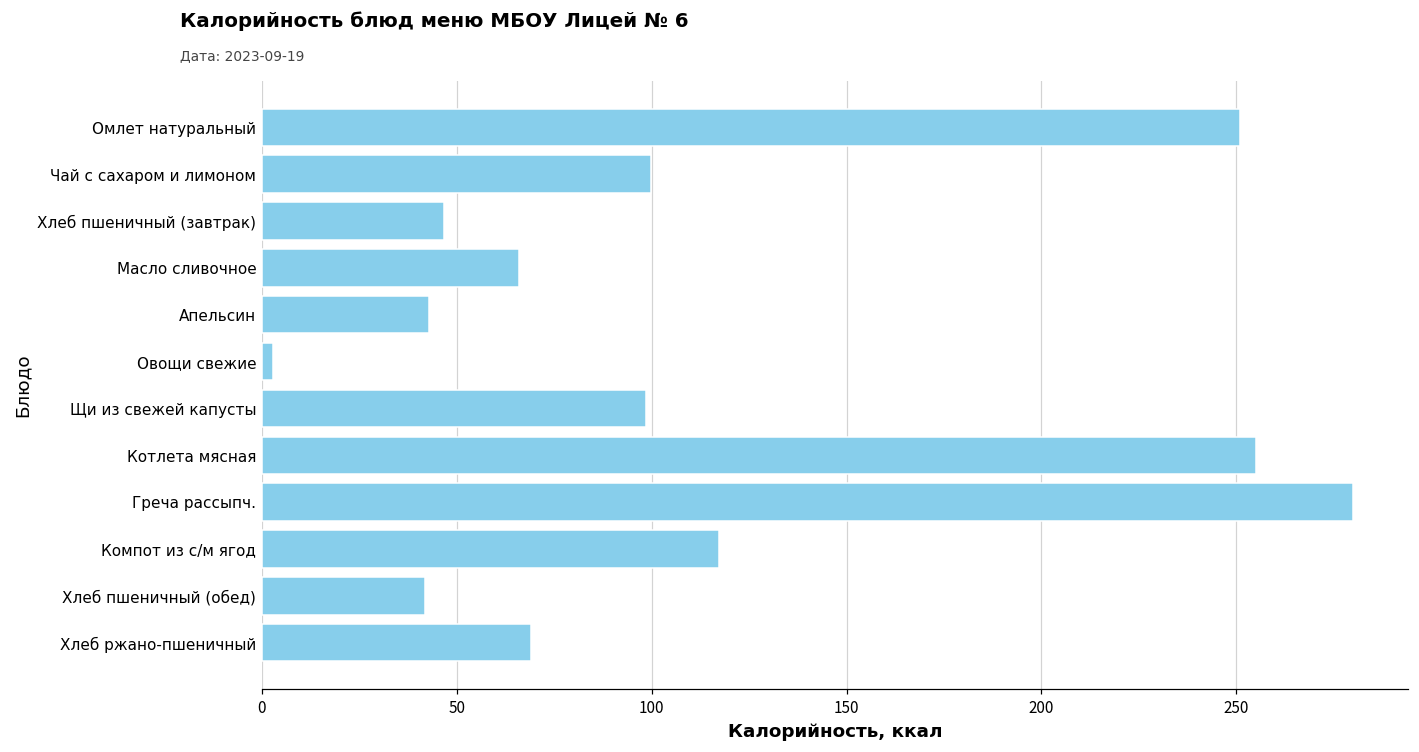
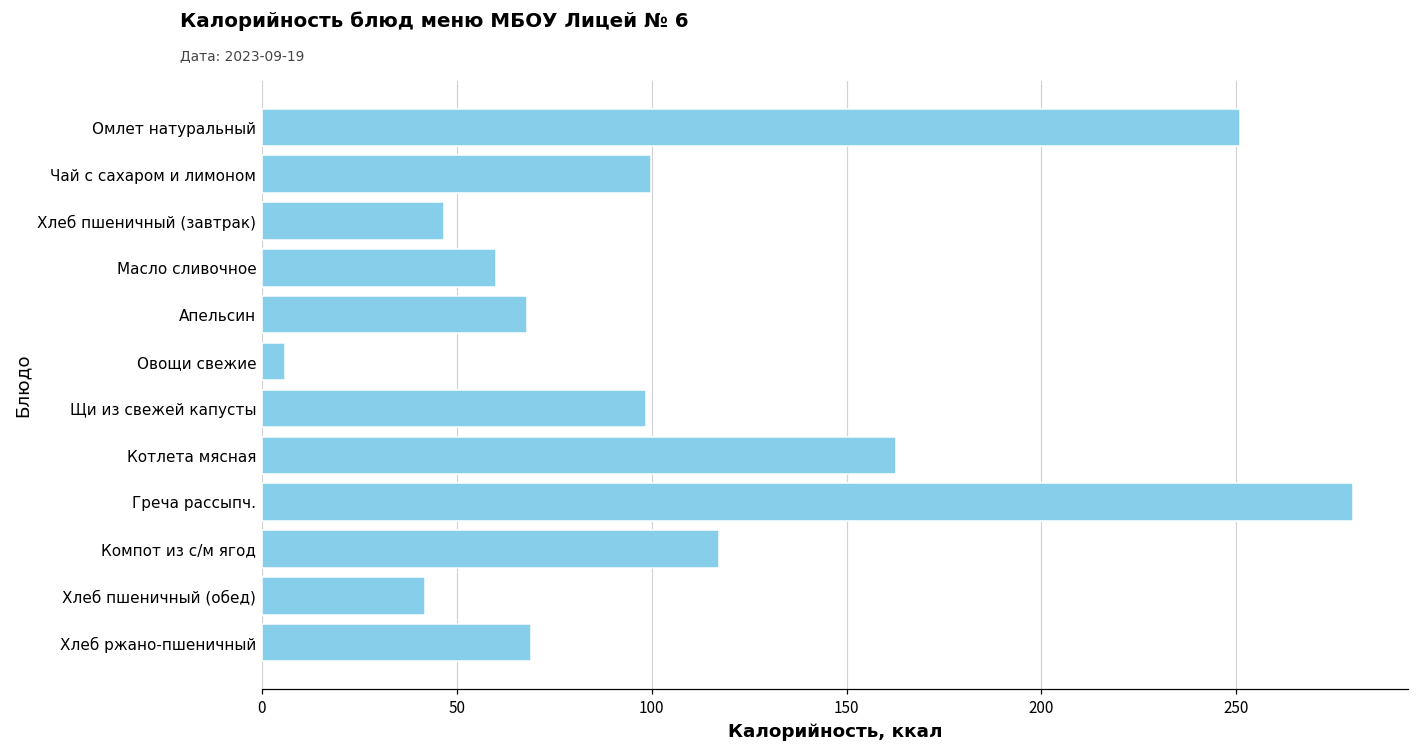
  {
    "Омлет натуральный": 251,
    "Чай с сахаром и лимоном": 100,
    "Хлеб пшеничный (завтрак)": 47,
-   "Масло сливочное": 66,
-   "Апельсин": 43,
-   "Овощи свежие": 3,
+   "Масло сливочное": 60,
+   "Апельсин": 68,
+   "Овощи свежие": 6,
    "Щи из свежей капусты": 99,
-   "Котлета мясная": 255,
+   "Котлета мясная": 163,
    "Греча рассыпч.": 280,
    "Компот из с/м ягод": 117,
    "Хлеб пшеничный (обед)": 42,
    "Хлеб ржано-пшеничный": 69
  }
